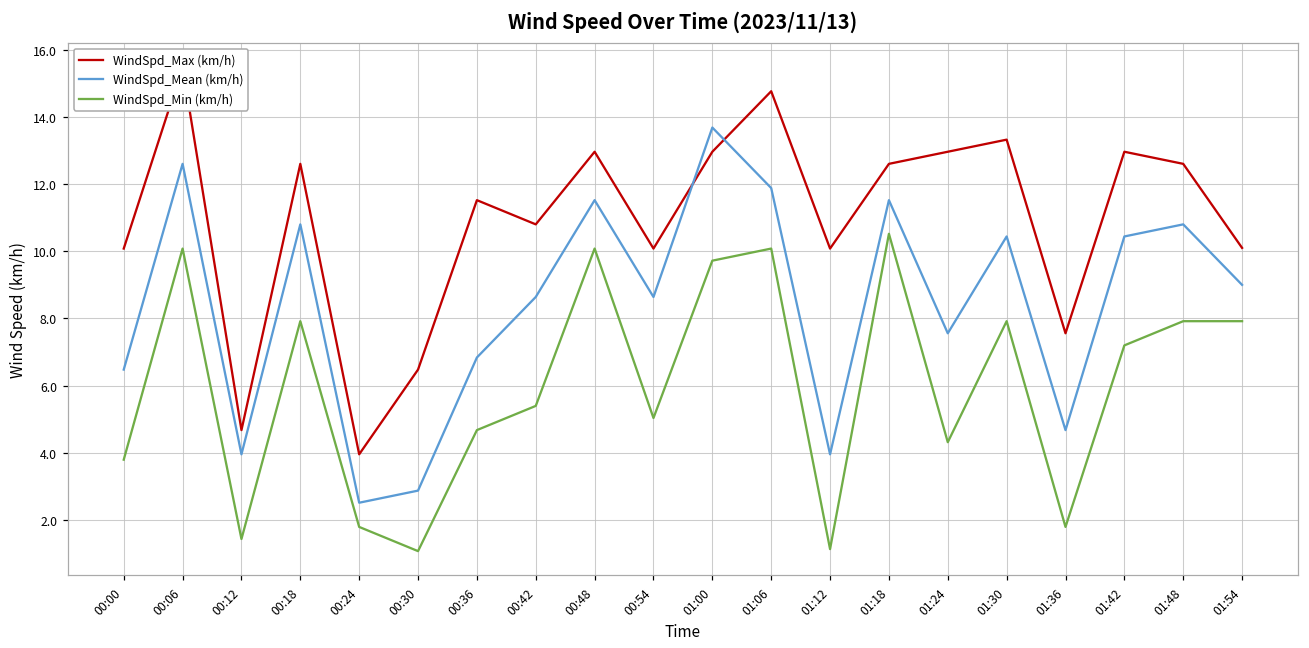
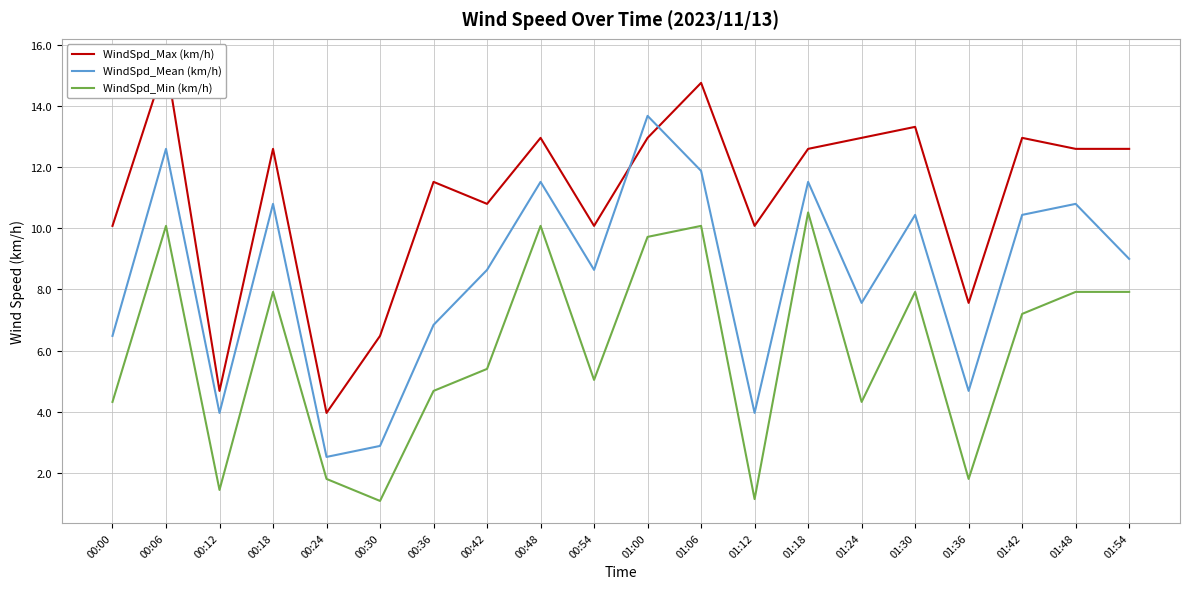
  {
    "WindSpd_Max (km/h)": {
      "00:00": 10.1,
      "00:12": 4.7,
      "00:18": 12.6,
      "00:24": 4.0,
      "00:30": 6.5,
      "00:36": 11.5,
      "00:42": 10.8,
      "00:48": 13.0,
      "00:54": 10.1,
      "01:00": 13.0,
      "01:06": 14.8,
      "01:12": 10.1,
      "01:18": 12.6,
      "01:24": 13.0,
      "01:30": 13.3,
      "01:36": 7.6,
      "01:42": 13.0,
      "01:48": 12.6,
-     "01:54": 10.1
+     "01:54": 12.6
    },
    "WindSpd_Mean (km/h)": {
      "00:00": 6.5,
      "00:06": 12.6,
      "00:12": 4.0,
      "00:18": 10.8,
      "00:24": 2.5,
      "00:30": 2.9,
      "00:36": 6.8,
      "00:42": 8.6,
      "00:48": 11.5,
      "00:54": 8.6,
      "01:00": 13.7,
      "01:06": 11.9,
      "01:12": 4.0,
      "01:18": 11.5,
      "01:24": 7.6,
      "01:30": 10.4,
      "01:36": 4.7,
      "01:42": 10.4,
      "01:48": 10.8,
      "01:54": 9.0
    },
    "WindSpd_Min (km/h)": {
-     "00:00": 3.8,
+     "00:00": 4.3,
      "00:06": 10.1,
      "00:12": 1.4,
      "00:18": 7.9,
      "00:24": 1.8,
      "00:30": 1.1,
      "00:36": 4.7,
      "00:42": 5.4,
      "00:48": 10.1,
      "00:54": 5.0,
      "01:00": 9.7,
      "01:06": 10.1,
      "01:12": 1.1,
      "01:18": 10.5,
      "01:24": 4.3,
      "01:30": 7.9,
      "01:36": 1.8,
      "01:42": 7.2,
      "01:48": 7.9,
      "01:54": 7.9
    }
  }
